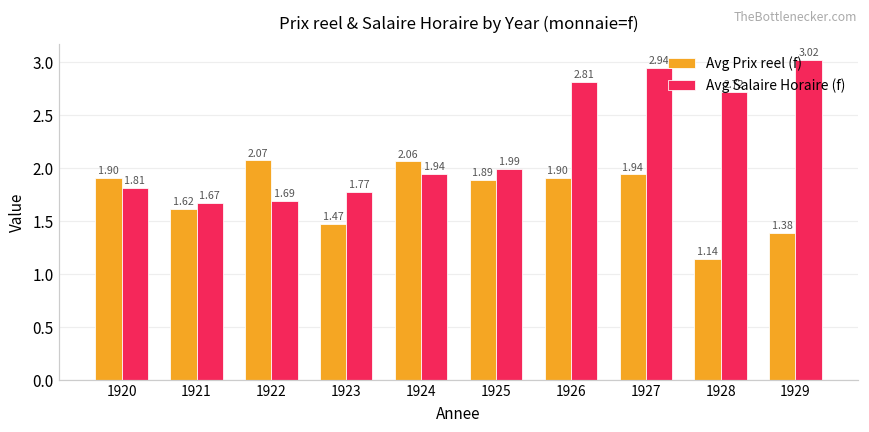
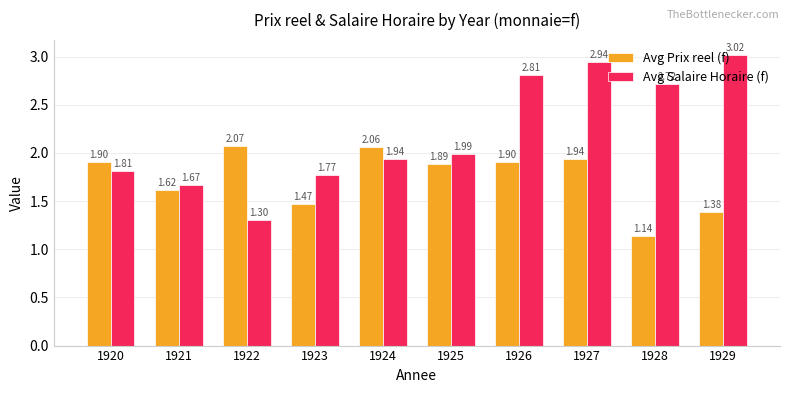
  {
    "Avg Prix reel (f)": {
      "1920": 1.90,
      "1921": 1.62,
      "1922": 2.07,
      "1923": 1.47,
      "1924": 2.06,
      "1925": 1.89,
      "1926": 1.90,
      "1927": 1.94,
      "1928": 1.14,
      "1929": 1.38
    },
    "Avg Salaire Horaire (f)": {
      "1920": 1.81,
      "1921": 1.67,
-     "1922": 1.69,
+     "1922": 1.30,
      "1923": 1.77,
      "1924": 1.94,
      "1925": 1.99,
      "1926": 2.81,
      "1927": 2.94,
      "1928": 2.72,
      "1929": 3.02
    }
  }
